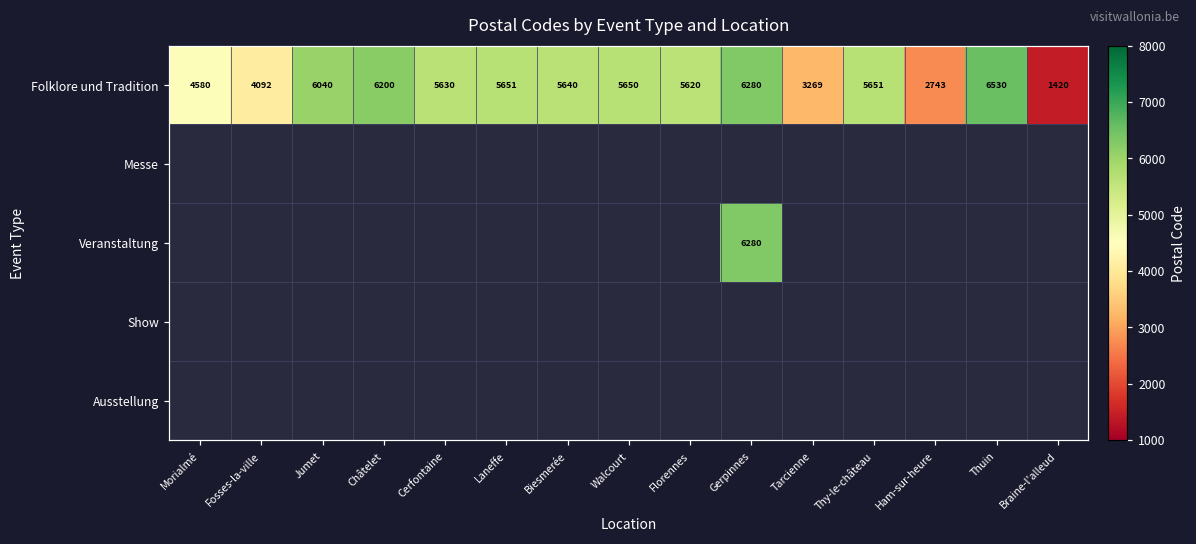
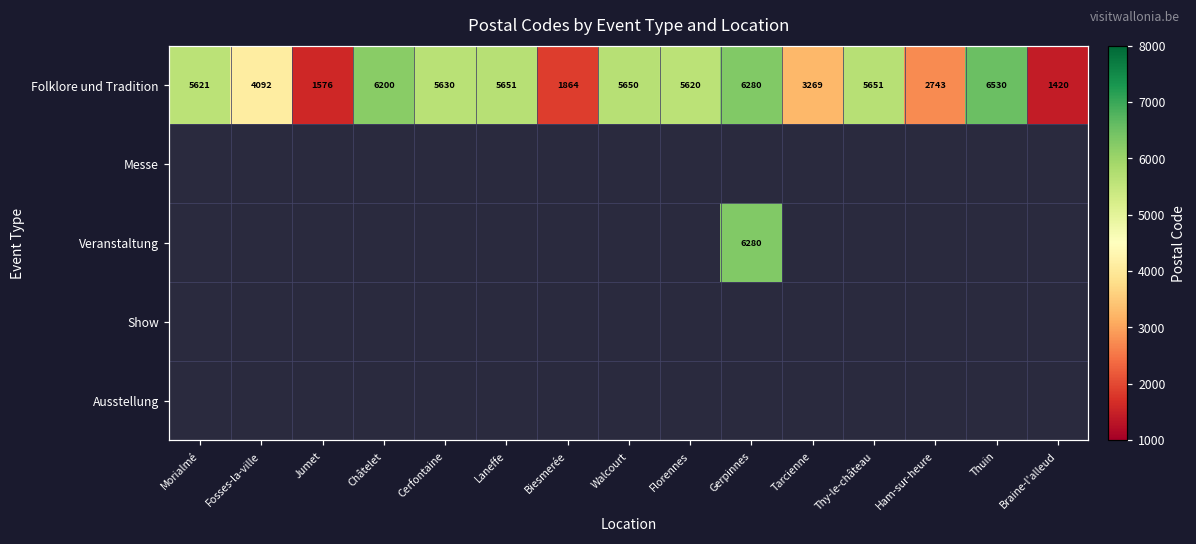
  {
    "Folklore und Tradition": {
-     "Morialmé": 4580,
+     "Morialmé": 5621,
      "Fosses-la-ville": 4092,
-     "Jumet": 6040,
+     "Jumet": 1576,
      "Châtelet": 6200,
      "Cerfontaine": 5630,
      "Laneffe": 5651,
-     "Biesmerée": 5640,
+     "Biesmerée": 1864,
      "Walcourt": 5650,
      "Florennes": 5620,
      "Gerpinnes": 6280,
      "Tarcienne": 3269,
      "Thy-le-château": 5651,
      "Ham-sur-heure": 2743,
      "Thuin": 6530,
      "Braine-l'alleud": 1420
    },
    "Veranstaltung": {
      "Gerpinnes": 6280
    }
  }
